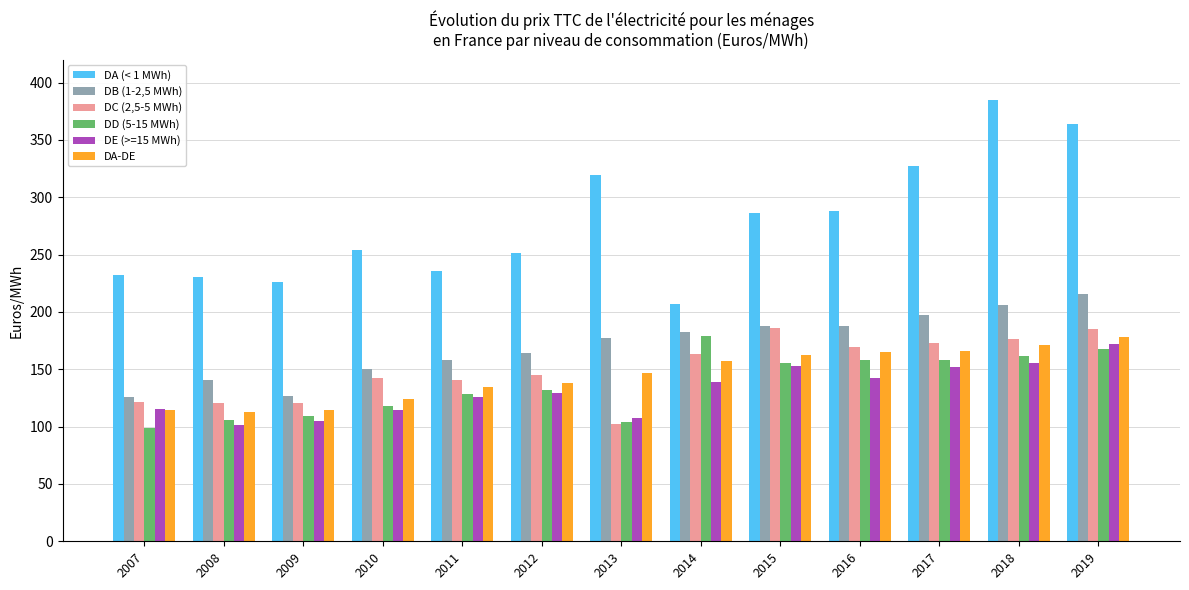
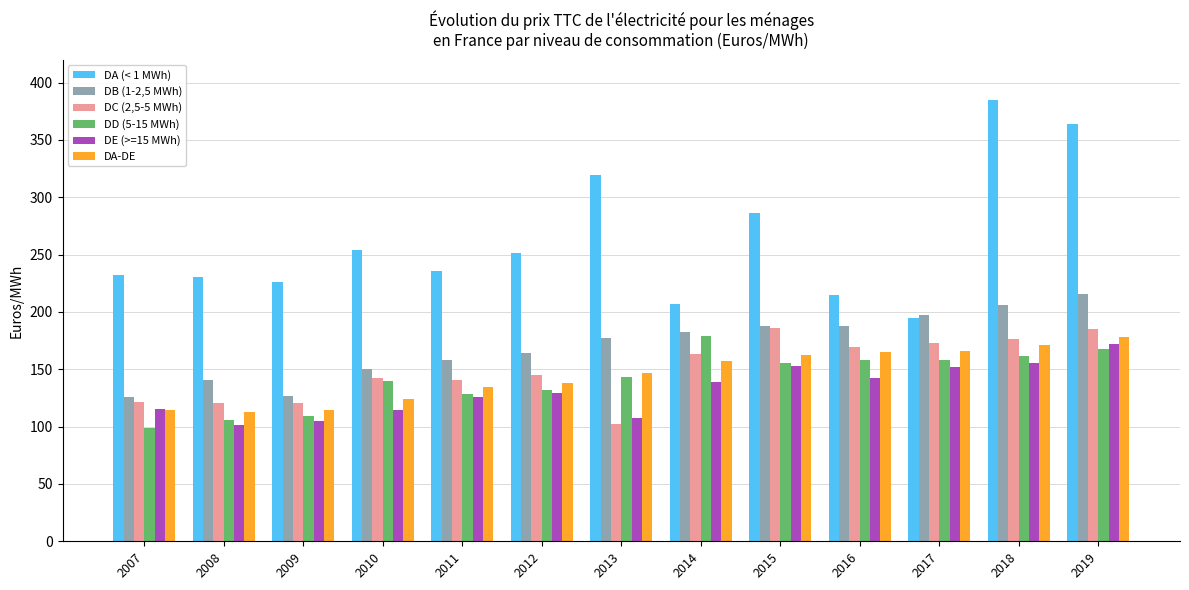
  {
    "DA (< 1 MWh)": {
      "2007": 232,
      "2008": 230,
      "2009": 226,
      "2010": 254,
      "2011": 236,
      "2012": 251,
      "2013": 320,
      "2014": 207,
      "2015": 286,
-     "2016": 288,
-     "2017": 327,
+     "2016": 215,
+     "2017": 194,
      "2018": 385,
      "2019": 364
    },
    "DB (1-2,5 MWh)": {
      "2007": 126,
      "2008": 141,
      "2009": 126,
      "2010": 150,
      "2011": 158,
      "2012": 164,
      "2013": 177,
      "2014": 182,
      "2015": 188,
      "2016": 187,
      "2017": 198,
      "2018": 206,
      "2019": 216
    },
    "DC (2,5-5 MWh)": {
      "2007": 122,
      "2008": 121,
      "2009": 121,
      "2010": 142,
      "2011": 140,
      "2012": 145,
      "2013": 102,
      "2014": 163,
      "2015": 186,
      "2016": 170,
      "2017": 173,
      "2018": 177,
      "2019": 185
    },
    "DD (5-15 MWh)": {
      "2007": 99,
      "2008": 106,
      "2009": 109,
-     "2010": 118,
+     "2010": 140,
      "2011": 128,
      "2012": 132,
-     "2013": 104,
+     "2013": 143,
      "2014": 179,
      "2015": 155,
      "2016": 158,
      "2017": 158,
      "2018": 162,
      "2019": 167
    },
    "DE (>=15 MWh)": {
      "2007": 115,
      "2008": 102,
      "2009": 105,
      "2010": 115,
      "2011": 125,
      "2012": 129,
      "2013": 108,
      "2014": 139,
      "2015": 153,
      "2016": 143,
      "2017": 152,
      "2018": 155,
      "2019": 172
    },
    "DA-DE": {
      "2007": 114,
      "2008": 112,
      "2009": 115,
      "2010": 124,
      "2011": 134,
      "2012": 138,
      "2013": 147,
      "2014": 157,
      "2015": 162,
      "2016": 165,
      "2017": 166,
      "2018": 171,
      "2019": 178
    }
  }
